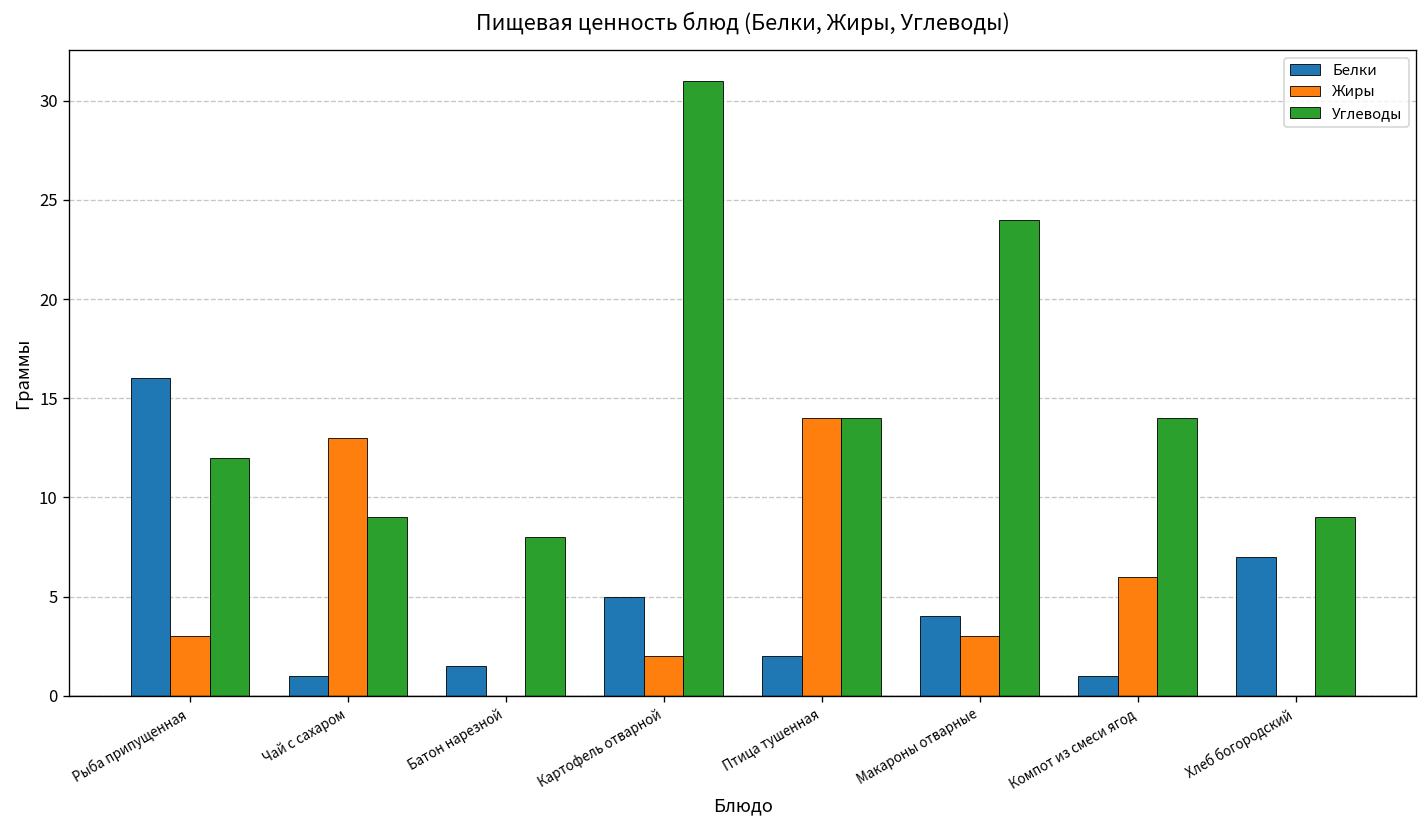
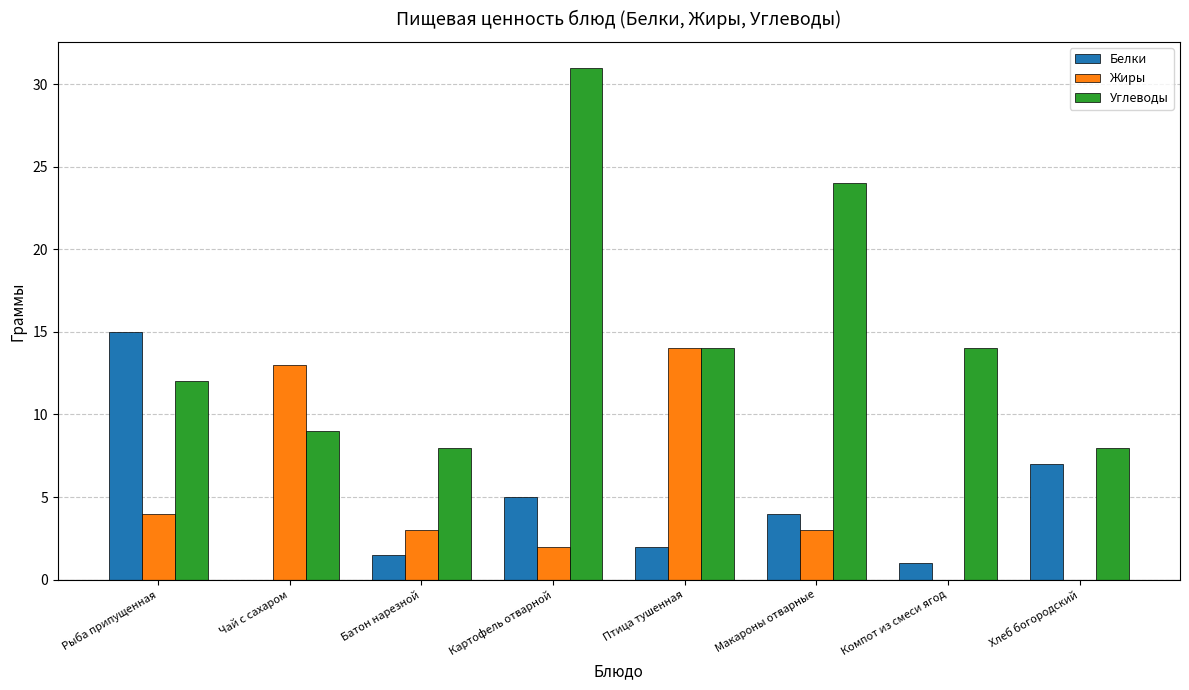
  {
    "Белки": {
-     "Рыба припущенная": 16,
-     "Чай с сахаром": 1,
+     "Рыба припущенная": 15,
+     "Чай с сахаром": 0,
      "Батон нарезной": 1.5,
      "Картофель отварной": 5,
      "Птица тушенная": 2,
      "Макароны отварные": 4,
      "Компот из смеси ягод": 1,
      "Хлеб богородский": 7
    },
    "Жиры": {
-     "Рыба припущенная": 3,
+     "Рыба припущенная": 4,
      "Чай с сахаром": 13,
-     "Батон нарезной": 0,
+     "Батон нарезной": 3,
      "Картофель отварной": 2,
      "Птица тушенная": 14,
      "Макароны отварные": 3,
-     "Компот из смеси ягод": 6,
+     "Компот из смеси ягод": 0,
      "Хлеб богородский": 0
    },
    "Углеводы": {
      "Рыба припущенная": 12,
      "Чай с сахаром": 9,
      "Батон нарезной": 8,
      "Картофель отварной": 31,
      "Птица тушенная": 14,
      "Макароны отварные": 24,
      "Компот из смеси ягод": 14,
-     "Хлеб богородский": 9
+     "Хлеб богородский": 8
    }
  }
